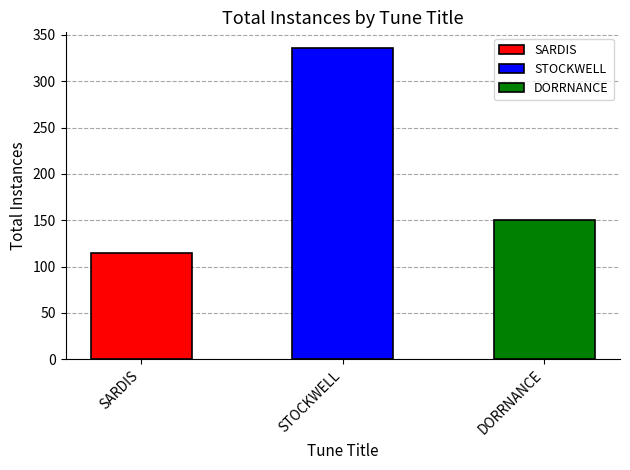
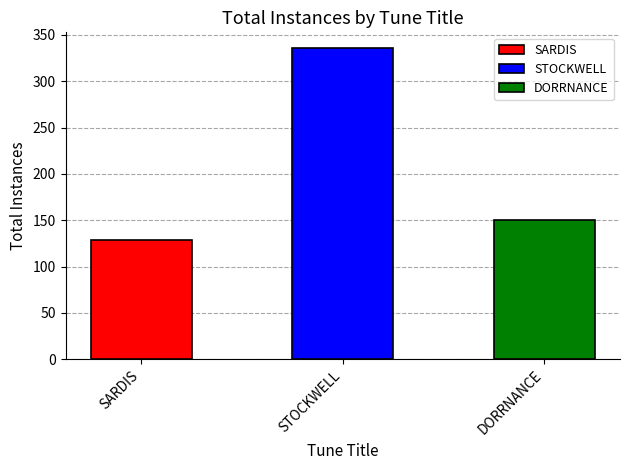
  {
-   "SARDIS": 120,
+   "SARDIS": 130,
    "STOCKWELL": 340,
    "DORRNANCE": 150
  }
